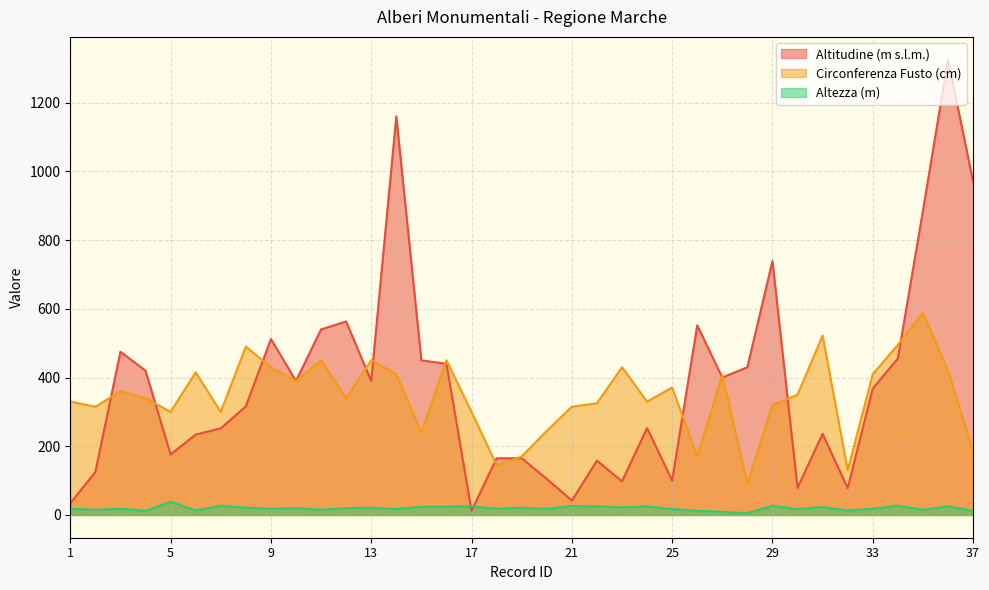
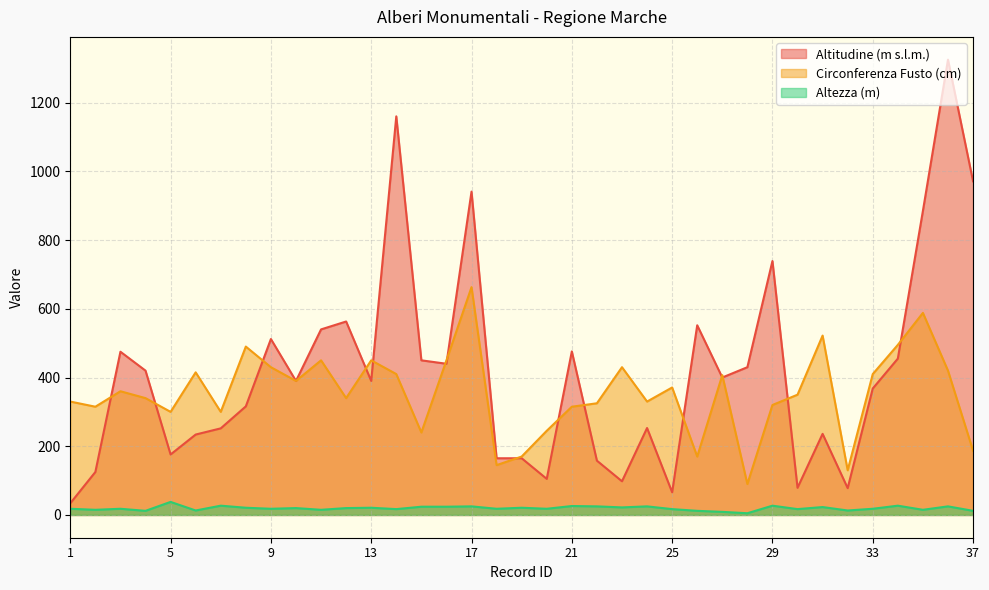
  {
    "Altitudine (m s.l.m.)": {
      "1": 30,
      "5": 180,
      "9": 510,
      "13": 390,
-     "17": 10,
-     "21": 40,
-     "25": 100,
+     "17": 940,
+     "21": 480,
+     "25": 70,
      "29": 740,
      "33": 370,
      "37": 970
    },
    "Circonferenza Fusto (cm)": {
      "1": 330,
      "5": 300,
      "9": 430,
      "13": 450,
-     "17": 300,
+     "17": 660,
      "21": 320,
      "25": 370,
      "29": 320,
      "33": 410,
      "37": 190
    },
    "Altezza (m)": {
      "1": 20,
      "5": 40,
      "9": 20,
      "13": 20,
      "17": 30,
      "21": 30,
      "25": 20,
      "29": 30,
      "33": 20,
      "37": 10
    }
  }
